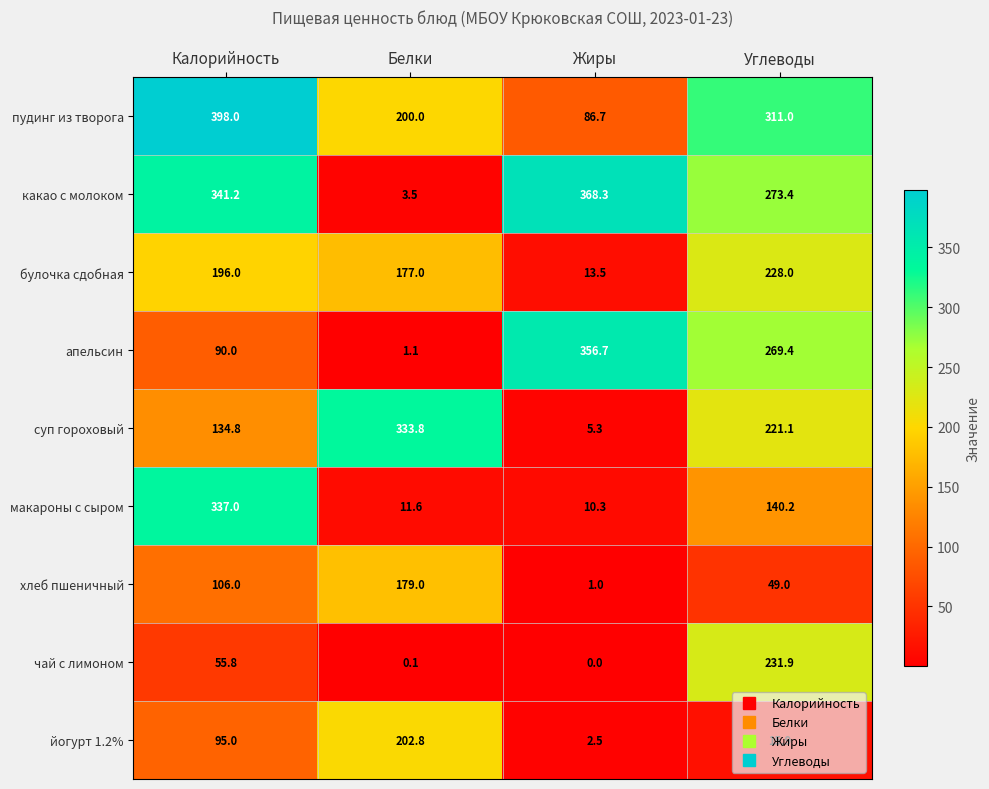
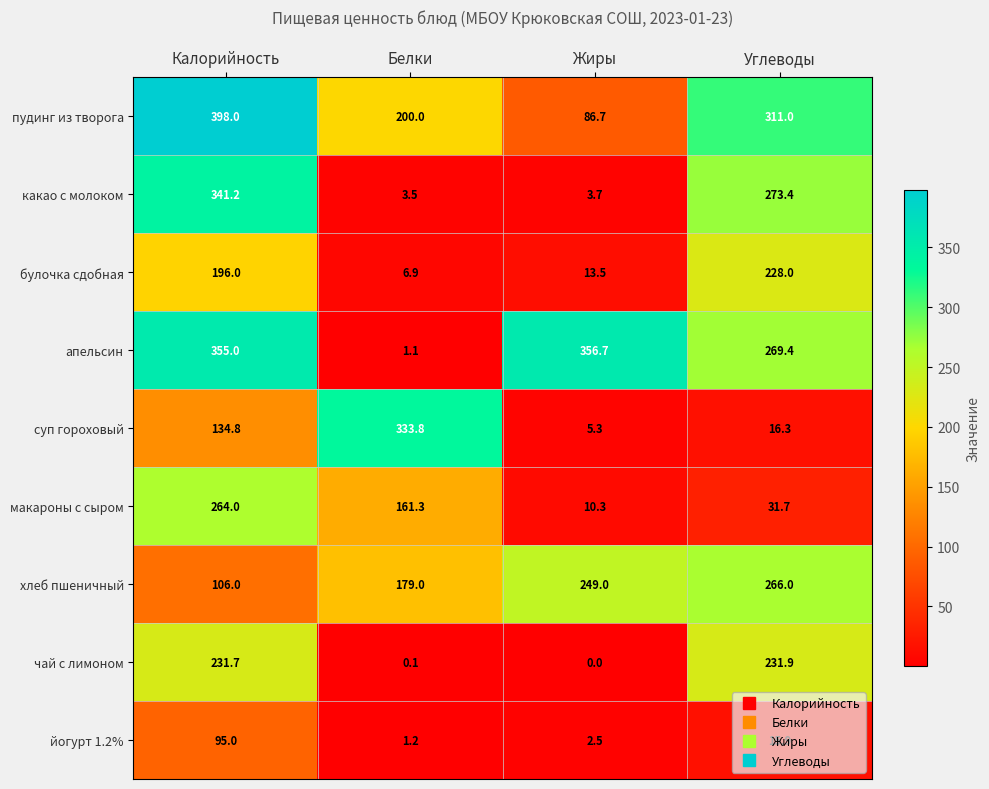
  {
    "пудинг из творога": {
      "Калорийность": 398.0,
      "Белки": 200.0,
      "Жиры": 86.7,
      "Углеводы": 311.0
    },
    "какао с молоком": {
      "Калорийность": 341.2,
      "Белки": 3.5,
-     "Жиры": 368.3,
+     "Жиры": 3.7,
      "Углеводы": 273.4
    },
    "булочка сдобная": {
      "Калорийность": 196.0,
-     "Белки": 177.0,
+     "Белки": 6.9,
      "Жиры": 13.5,
      "Углеводы": 228.0
    },
    "апельсин": {
-     "Калорийность": 90.0,
+     "Калорийность": 355.0,
      "Белки": 1.1,
      "Жиры": 356.7,
      "Углеводы": 269.4
    },
    "суп гороховый": {
      "Калорийность": 134.8,
      "Белки": 333.8,
      "Жиры": 5.3,
-     "Углеводы": 221.1
+     "Углеводы": 16.3
    },
    "макароны с сыром": {
-     "Калорийность": 337.0,
-     "Белки": 11.6,
+     "Калорийность": 264.0,
+     "Белки": 161.3,
      "Жиры": 10.3,
-     "Углеводы": 140.2
+     "Углеводы": 31.7
    },
    "хлеб пшеничный": {
      "Калорийность": 106.0,
      "Белки": 179.0,
-     "Жиры": 1.0,
-     "Углеводы": 49.0
+     "Жиры": 249.0,
+     "Углеводы": 266.0
    },
    "чай с лимоном": {
-     "Калорийность": 55.8,
+     "Калорийность": 231.7,
      "Белки": 0.1,
      "Жиры": 0.0,
      "Углеводы": 231.9
    },
    "йогурт 1.2%": {
      "Калорийность": 95.0,
-     "Белки": 202.8,
+     "Белки": 1.2,
      "Жиры": 2.5
    }
  }
